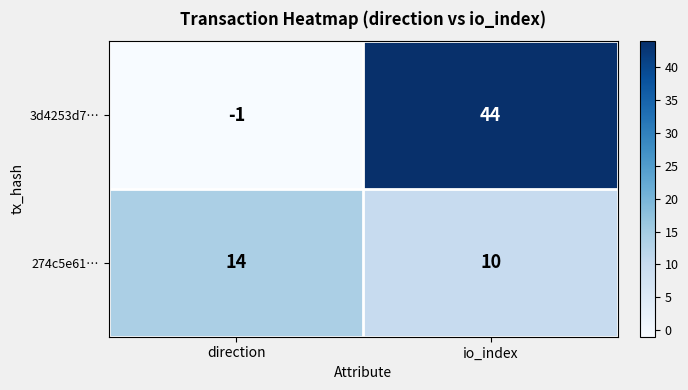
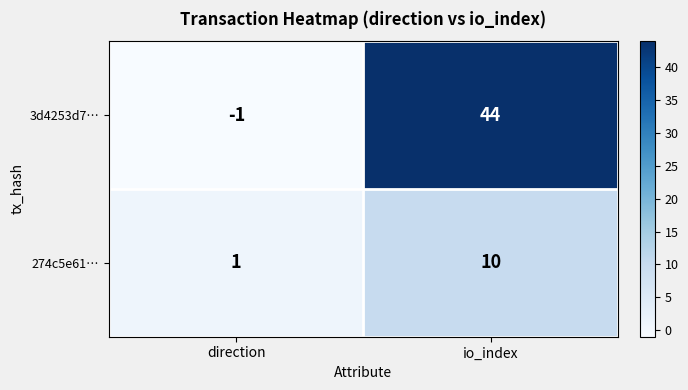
  {
    "3d4253d7…": {
      "direction": -1,
      "io_index": 44
    },
    "274c5e61…": {
-     "direction": 14,
+     "direction": 1,
      "io_index": 10
    }
  }
